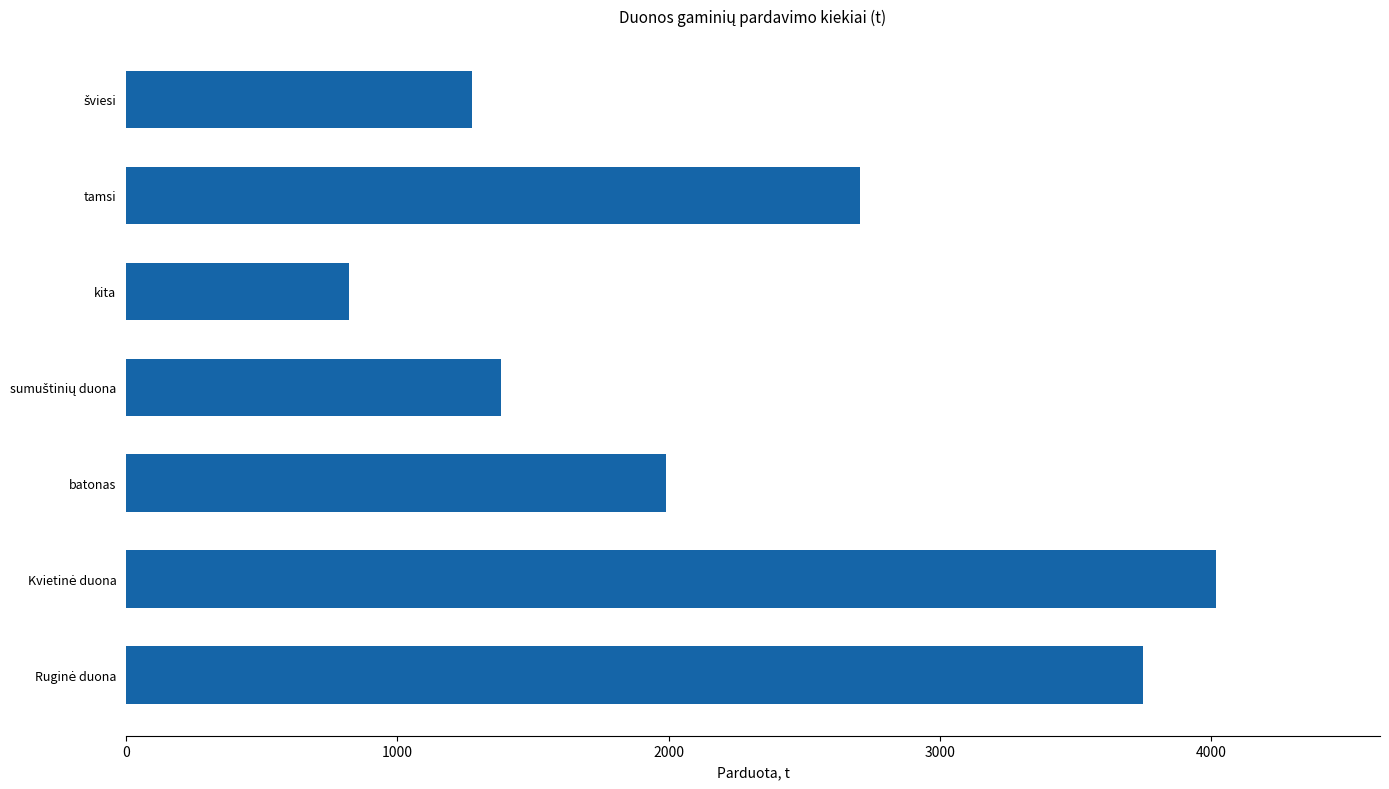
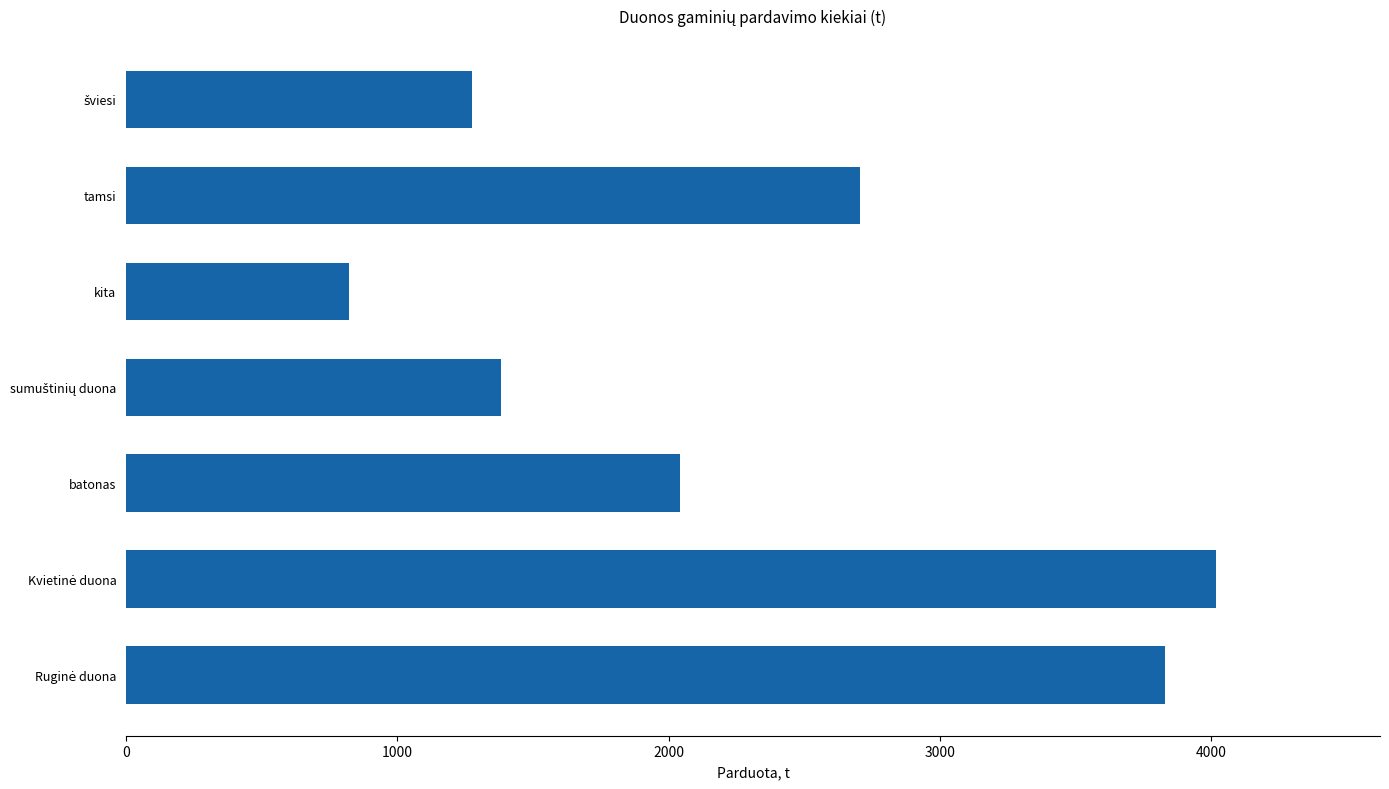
  {
    "šviesi": 1270,
    "tamsi": 2710,
    "kita": 820,
    "sumuštinių duona": 1380,
-   "batonas": 1990,
+   "batonas": 2040,
    "Kvietinė duona": 4020,
-   "Ruginė duona": 3750
+   "Ruginė duona": 3830
  }
